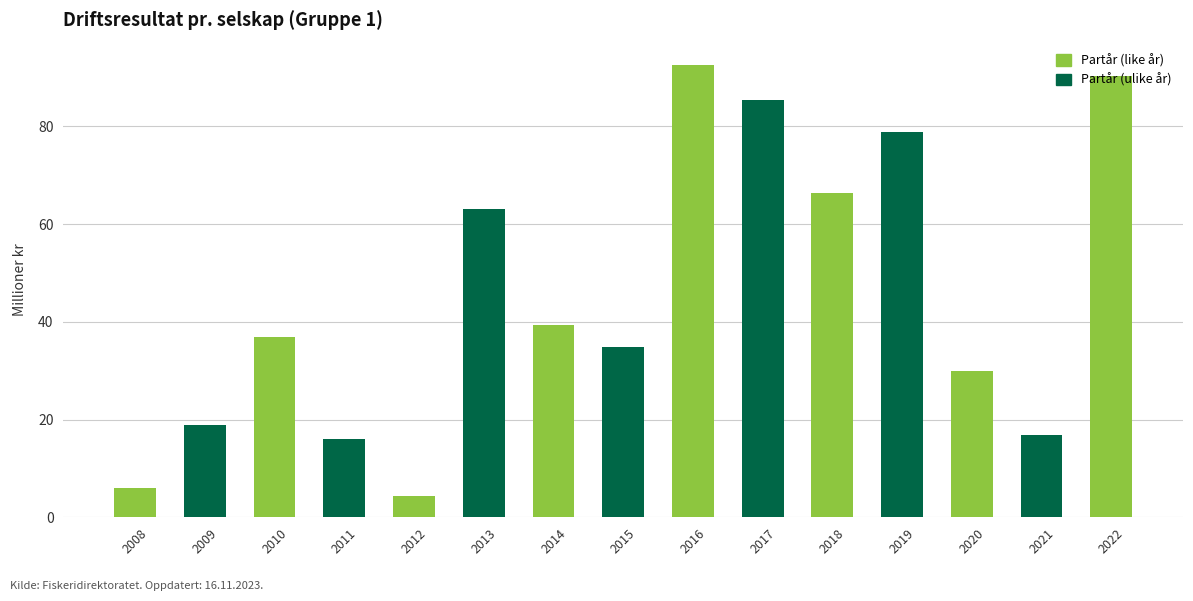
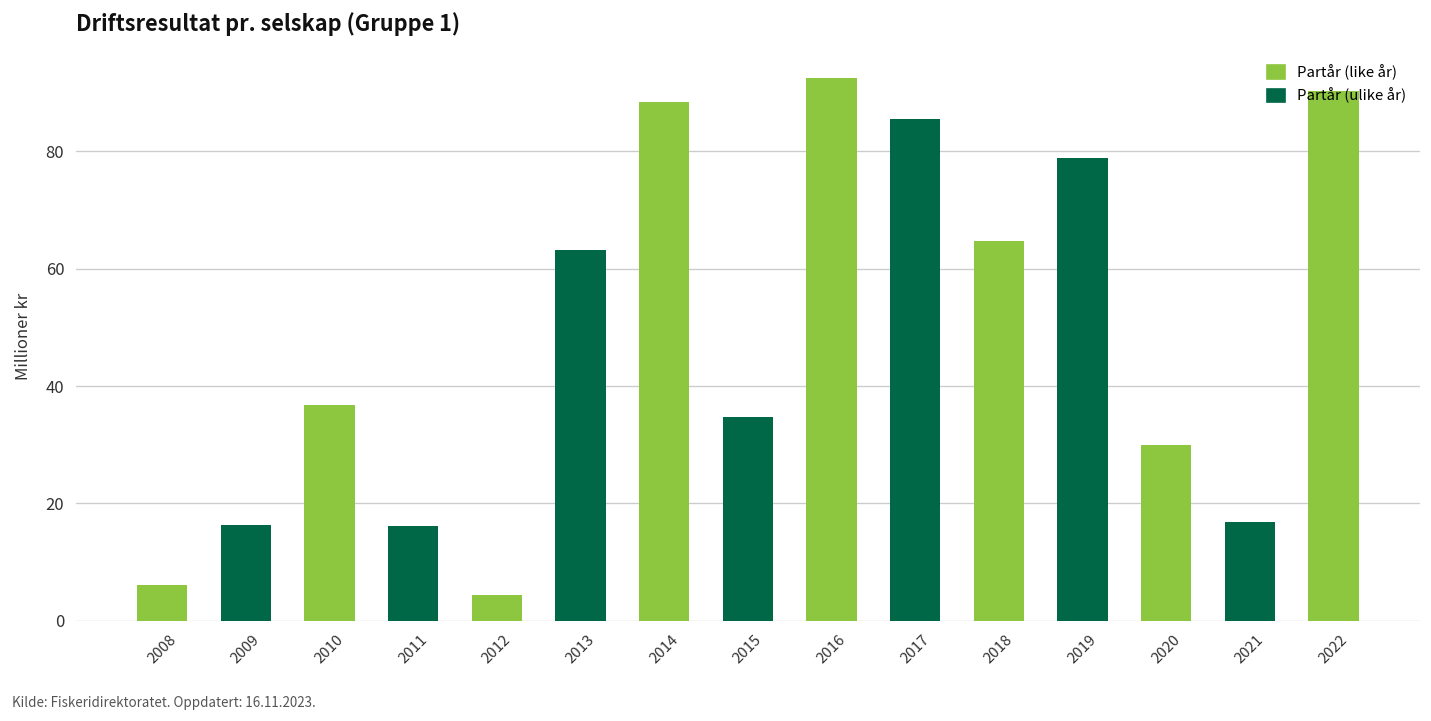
  {
    "2008": 6,
-   "2009": 19,
+   "2009": 16,
    "2010": 37,
    "2011": 16,
    "2012": 4,
    "2013": 63,
-   "2014": 39,
+   "2014": 88,
    "2015": 35,
    "2016": 93,
    "2017": 85,
-   "2018": 66,
+   "2018": 65,
    "2019": 79,
    "2020": 30,
    "2021": 17,
    "2022": 90
  }
